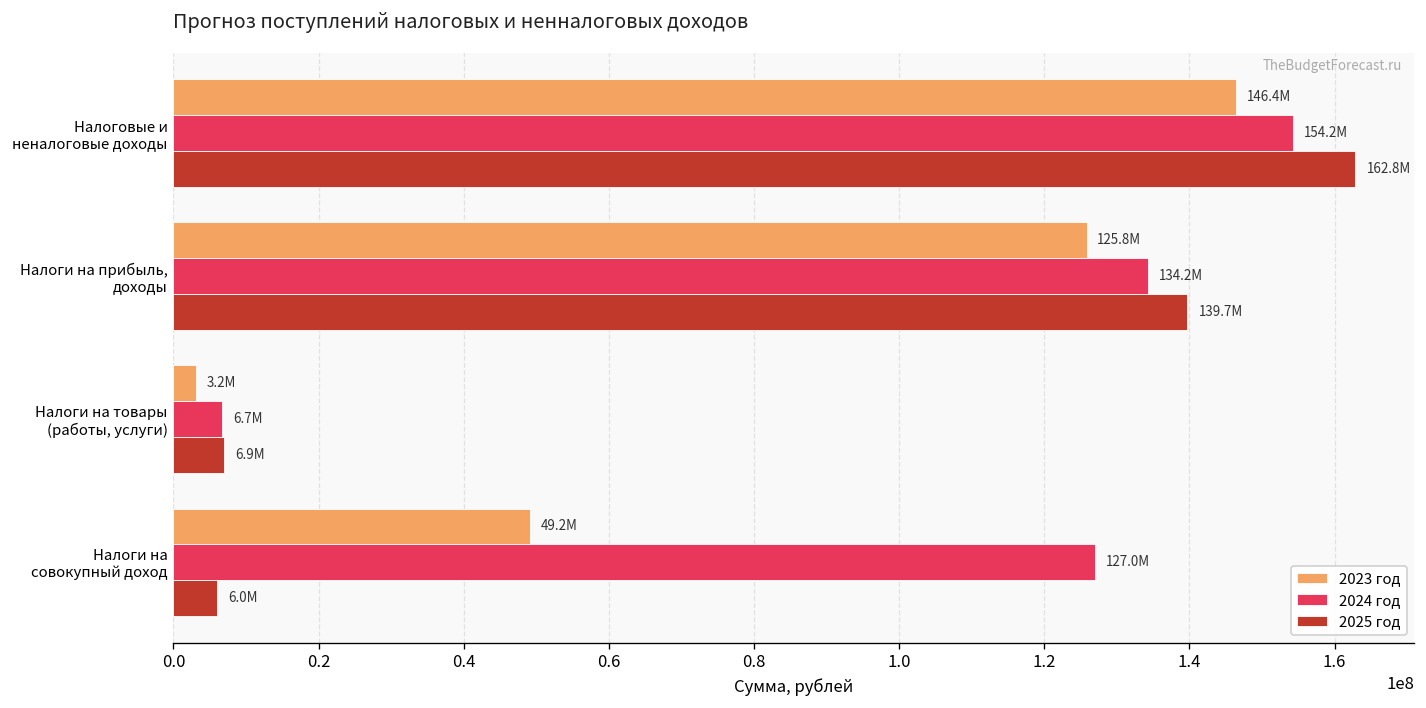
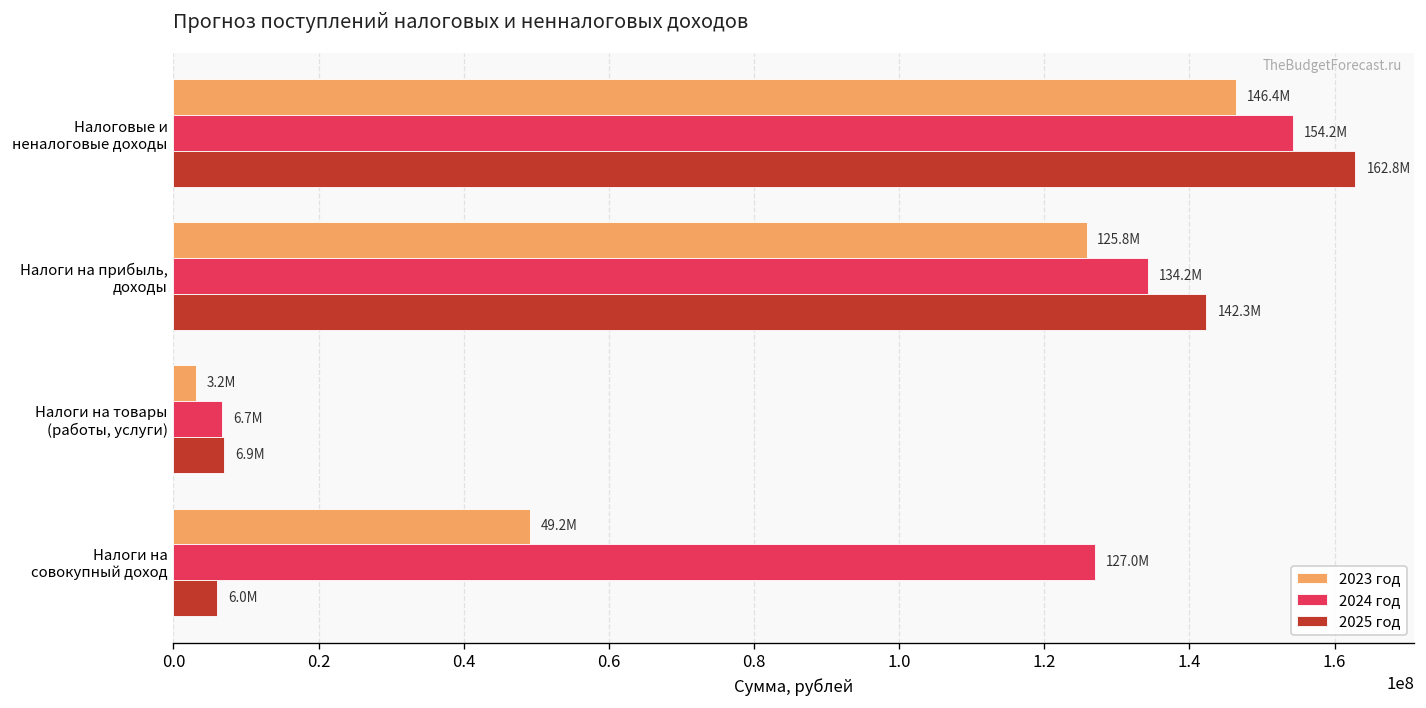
  {
    "2023 год": {
      "Налоговые и неналоговые доходы": "146.4M",
      "Налоги на прибыль, доходы": "125.8M",
      "Налоги на товары (работы, услуги)": "3.2M",
      "Налоги на совокупный доход": "49.2M"
    },
    "2024 год": {
      "Налоговые и неналоговые доходы": "154.2M",
      "Налоги на прибыль, доходы": "134.2M",
      "Налоги на товары (работы, услуги)": "6.7M",
      "Налоги на совокупный доход": "127.0M"
    },
    "2025 год": {
      "Налоговые и неналоговые доходы": "162.8M",
-     "Налоги на прибыль, доходы": "139.7M",
+     "Налоги на прибыль, доходы": "142.3M",
      "Налоги на товары (работы, услуги)": "6.9M",
      "Налоги на совокупный доход": "6.0M"
    }
  }
